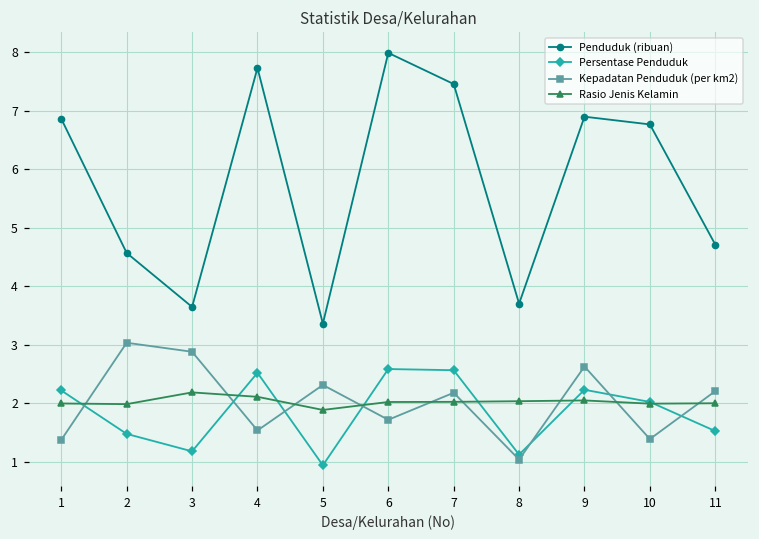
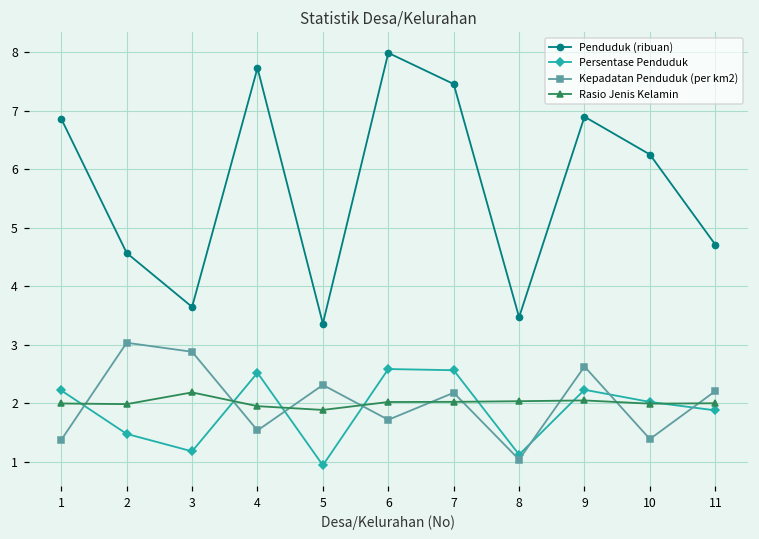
  {
    "Penduduk (ribuan)": {
      "1": 6.9,
      "2": 4.6,
      "3": 3.6,
      "4": 7.7,
      "5": 3.4,
      "6": 8.0,
      "7": 7.5,
-     "8": 3.7,
+     "8": 3.5,
      "9": 6.9,
-     "10": 6.8,
+     "10": 6.3,
      "11": 4.7
    },
    "Persentase Penduduk": {
      "1": 2.2,
      "2": 1.5,
      "3": 1.2,
      "4": 2.5,
      "5": 0.9,
      "6": 2.6,
      "7": 2.6,
      "8": 1.1,
      "9": 2.2,
-     "11": 1.5
+     "11": 1.9
    },
    "Kepadatan Penduduk (per km2)": {
      "1": 1.4,
      "2": 3.0,
      "3": 2.9,
      "4": 1.5,
      "5": 2.3,
      "6": 1.7,
      "7": 2.2,
      "8": 1.0,
      "9": 2.6,
      "10": 1.4,
      "11": 2.2
    },
    "Rasio Jenis Kelamin": {
      "1": 2.0,
      "2": 2.0,
      "3": 2.2,
-     "4": 2.1,
+     "4": 2.0,
      "5": 1.9,
      "6": 2.0,
      "7": 2.0,
      "8": 2.0,
      "9": 2.0,
      "11": 2.0
    }
  }
